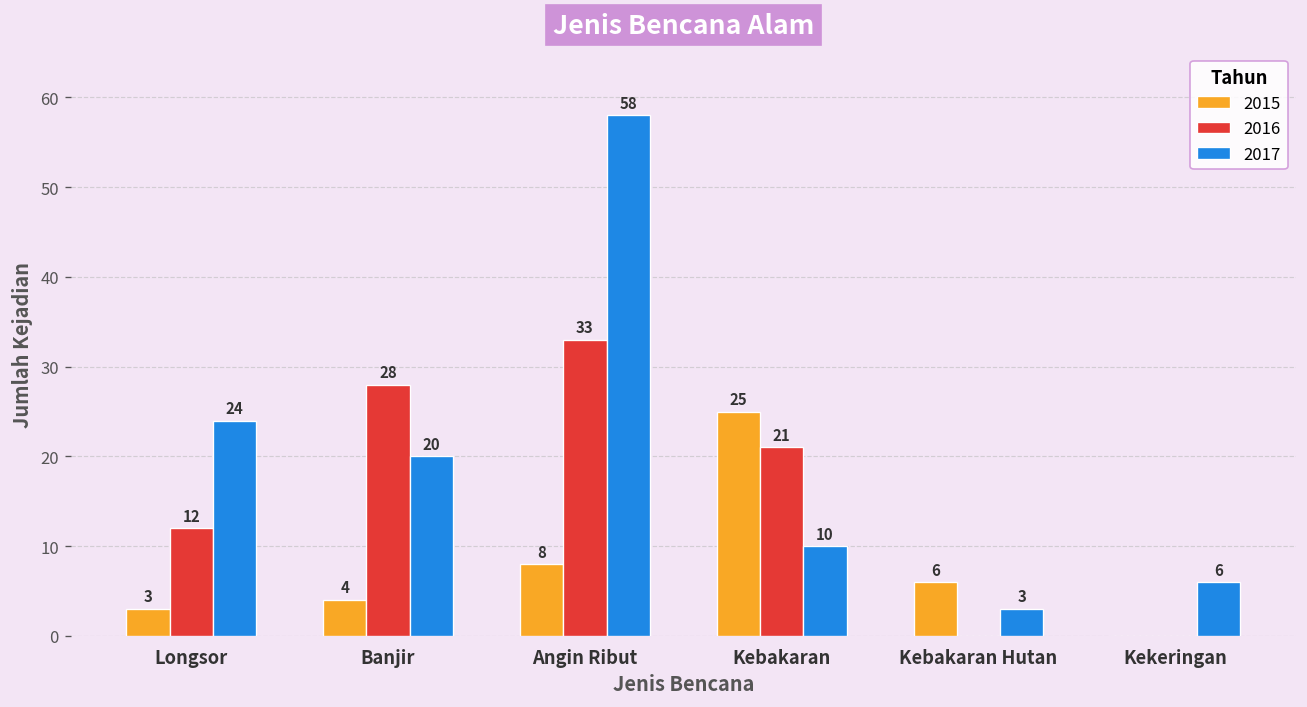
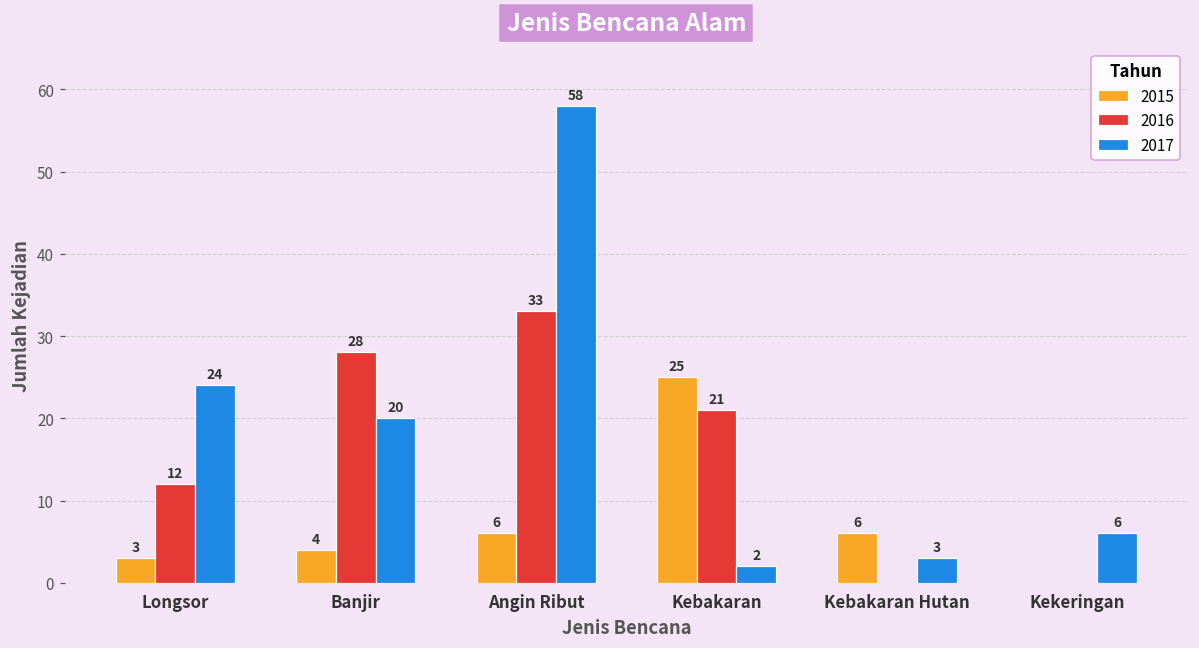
  {
    "2015": {
      "Longsor": 3,
      "Banjir": 4,
-     "Angin Ribut": 8,
+     "Angin Ribut": 6,
      "Kebakaran": 25,
      "Kebakaran Hutan": 6
    },
    "2016": {
      "Longsor": 12,
      "Banjir": 28,
      "Angin Ribut": 33,
      "Kebakaran": 21
    },
    "2017": {
      "Longsor": 24,
      "Banjir": 20,
      "Angin Ribut": 58,
-     "Kebakaran": 10,
+     "Kebakaran": 2,
      "Kebakaran Hutan": 3,
      "Kekeringan": 6
    }
  }
